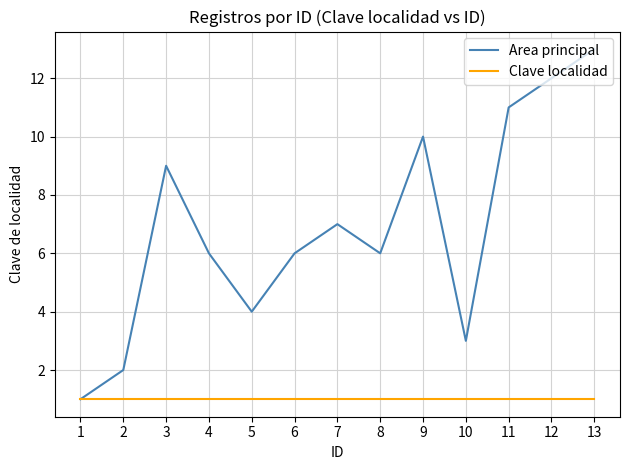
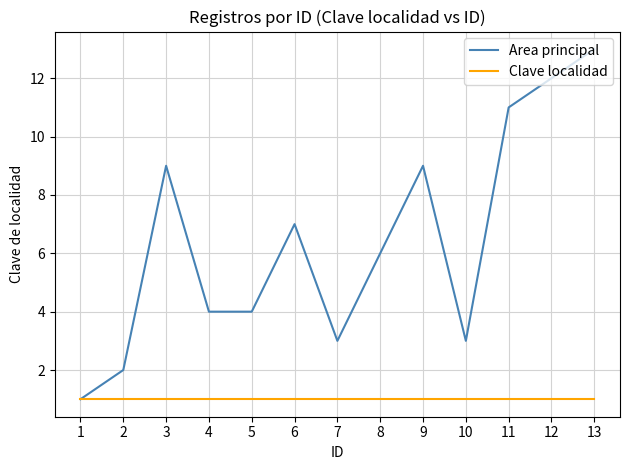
  {
    "Area principal": {
      "2": 2,
      "3": 9,
-     "4": 6,
+     "4": 4,
      "5": 4,
-     "6": 6,
-     "7": 7,
+     "6": 7,
+     "7": 3,
      "8": 6,
-     "9": 10,
+     "9": 9,
      "10": 3,
      "11": 11
    },
    "Clave localidad": {
      "2": 1,
      "3": 1,
      "4": 1,
      "5": 1,
      "6": 1,
      "7": 1,
      "8": 1,
      "9": 1,
      "10": 1,
      "11": 1,
      "12": 1,
      "13": 1
    }
  }
